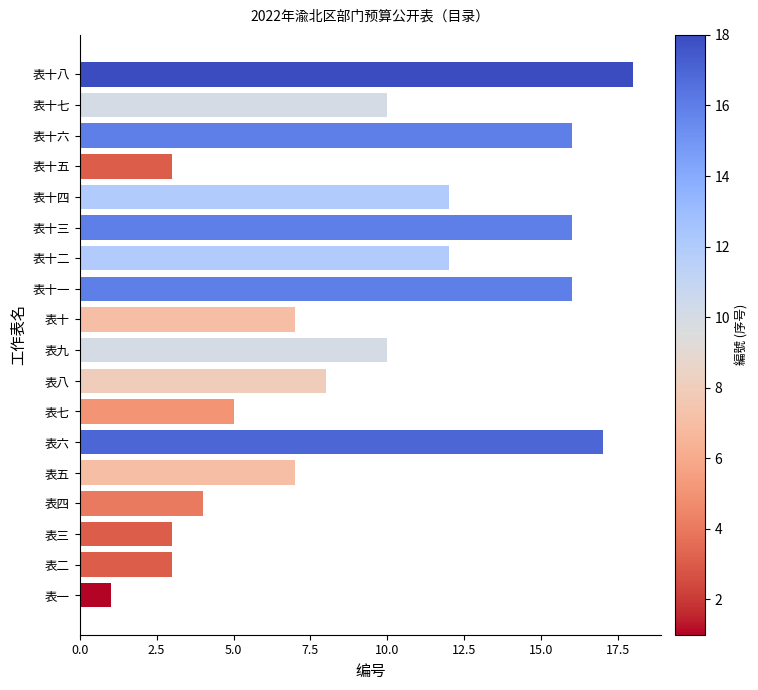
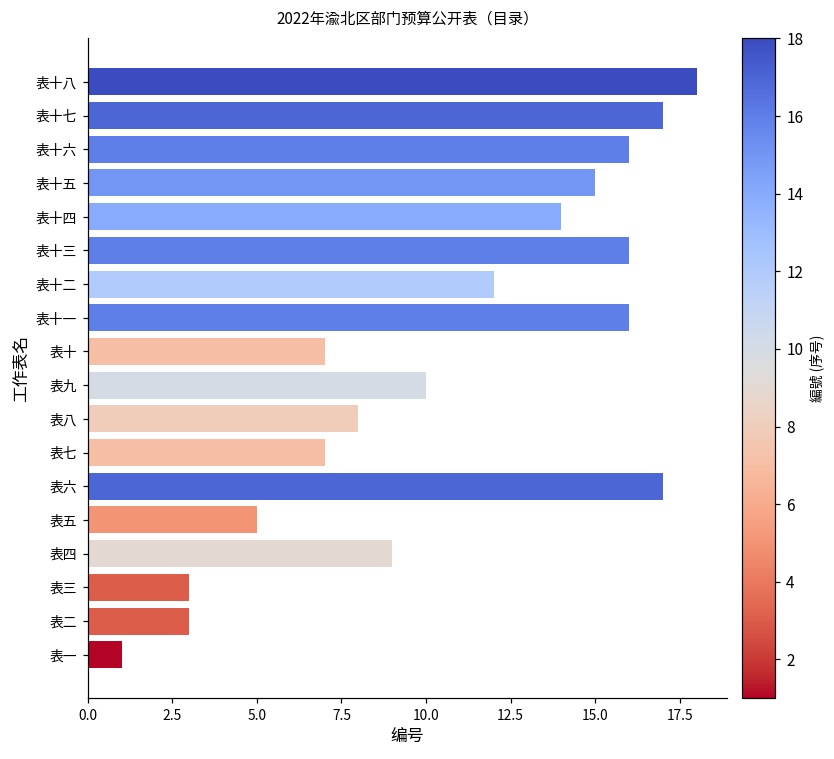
  {
    "表十八": 18,
-   "表十七": 10,
+   "表十七": 17,
    "表十六": 16,
-   "表十五": 3,
-   "表十四": 12,
+   "表十五": 15,
+   "表十四": 14,
    "表十三": 16,
    "表十二": 12,
    "表十一": 16,
    "表十": 7,
    "表九": 10,
    "表八": 8,
-   "表七": 5,
+   "表七": 7,
    "表六": 17,
-   "表五": 7,
-   "表四": 4,
+   "表五": 5,
+   "表四": 9,
    "表三": 3,
    "表二": 3,
    "表一": 1
  }
